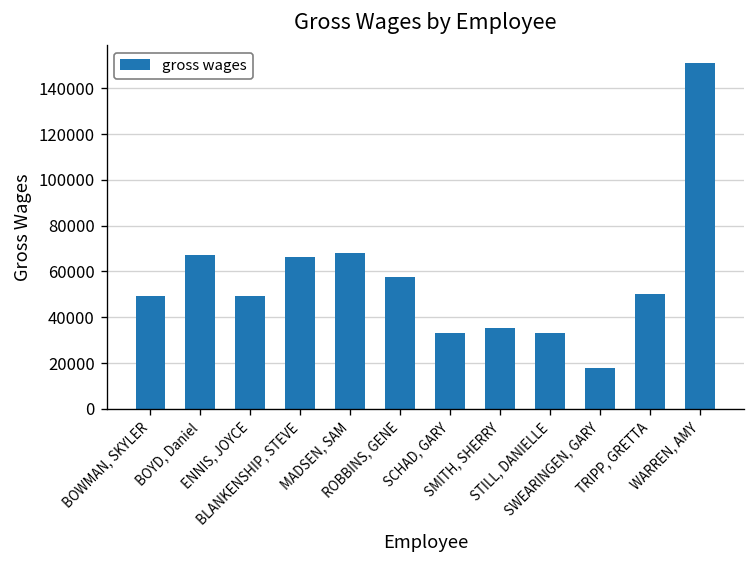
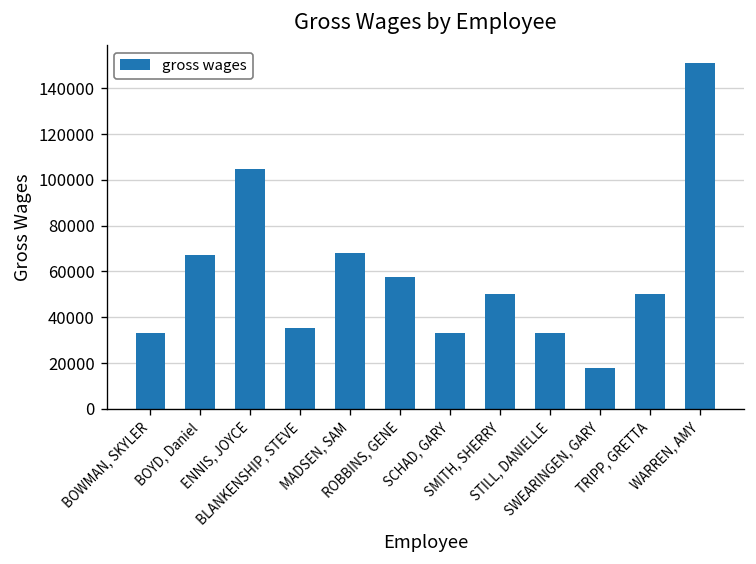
  {
-   "BOWMAN, SKYLER": 49000,
+   "BOWMAN, SKYLER": 33000,
    "BOYD, Daniel": 67000,
-   "ENNIS, JOYCE": 49000,
-   "BLANKENSHIP, STEVE": 66000,
+   "ENNIS, JOYCE": 105000,
+   "BLANKENSHIP, STEVE": 35000,
    "MADSEN, SAM": 68000,
    "ROBBINS, GENE": 58000,
    "SCHAD, GARY": 33000,
-   "SMITH, SHERRY": 35000,
+   "SMITH, SHERRY": 50000,
    "STILL, DANIELLE": 33000,
    "SWEARINGEN, GARY": 18000,
    "TRIPP, GRETTA": 50000,
    "WARREN, AMY": 151000
  }
